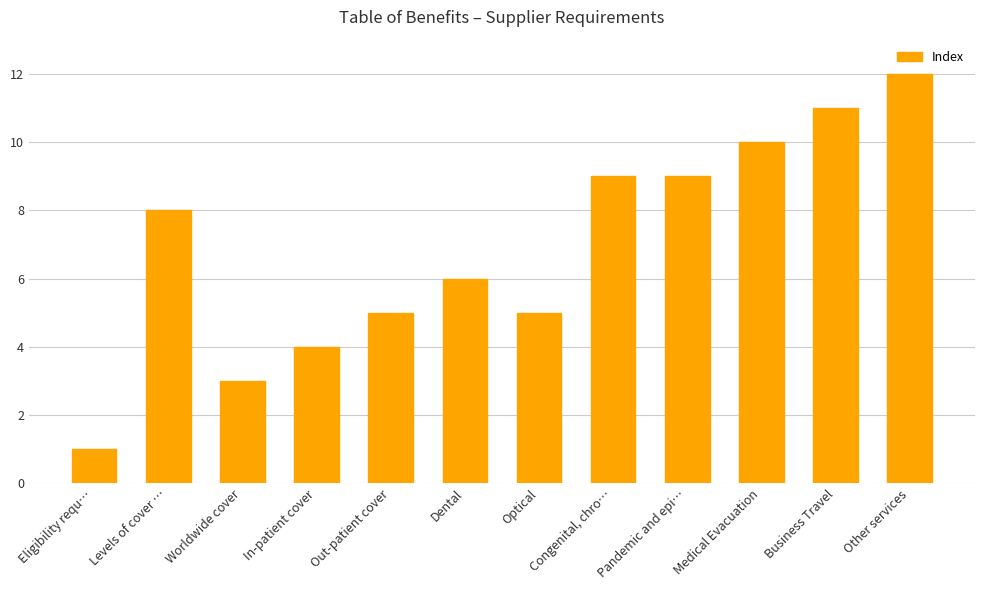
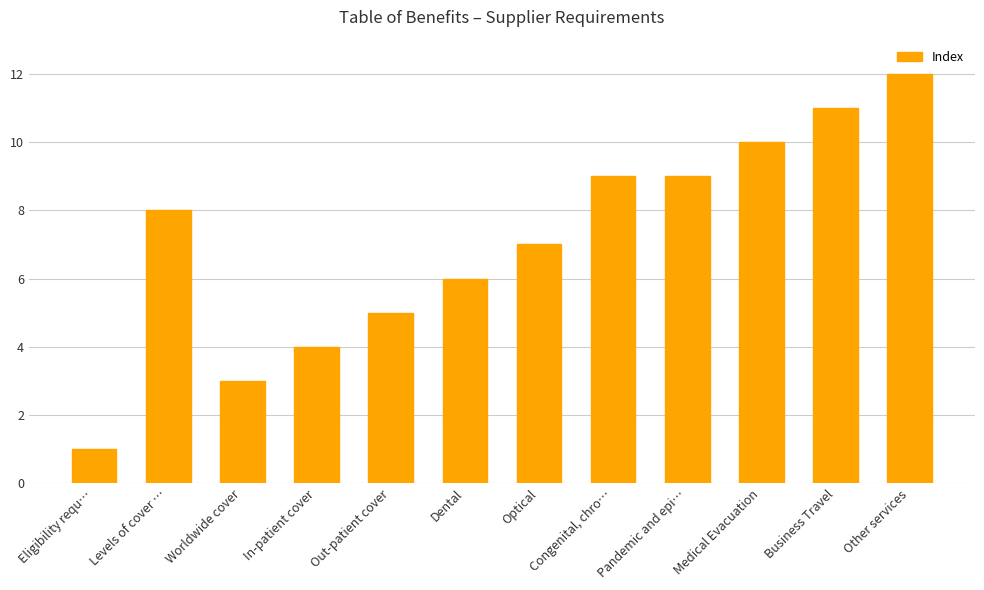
  {
    "Eligibility requ…": 1,
    "Levels of cover …": 8,
    "Worldwide cover": 3,
    "In-patient cover": 4,
    "Out-patient cover": 5,
    "Dental": 6,
-   "Optical": 5,
+   "Optical": 7,
    "Congenital, chro…": 9,
    "Pandemic and epi…": 9,
    "Medical Evacuation": 10,
    "Business Travel": 11,
    "Other services": 12
  }
